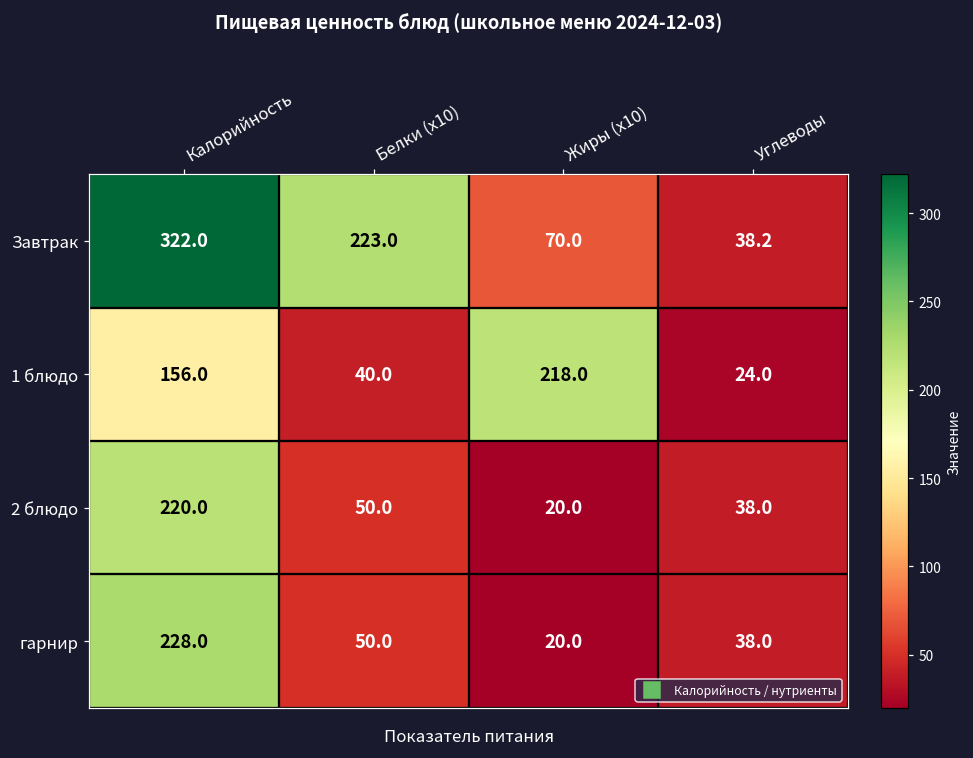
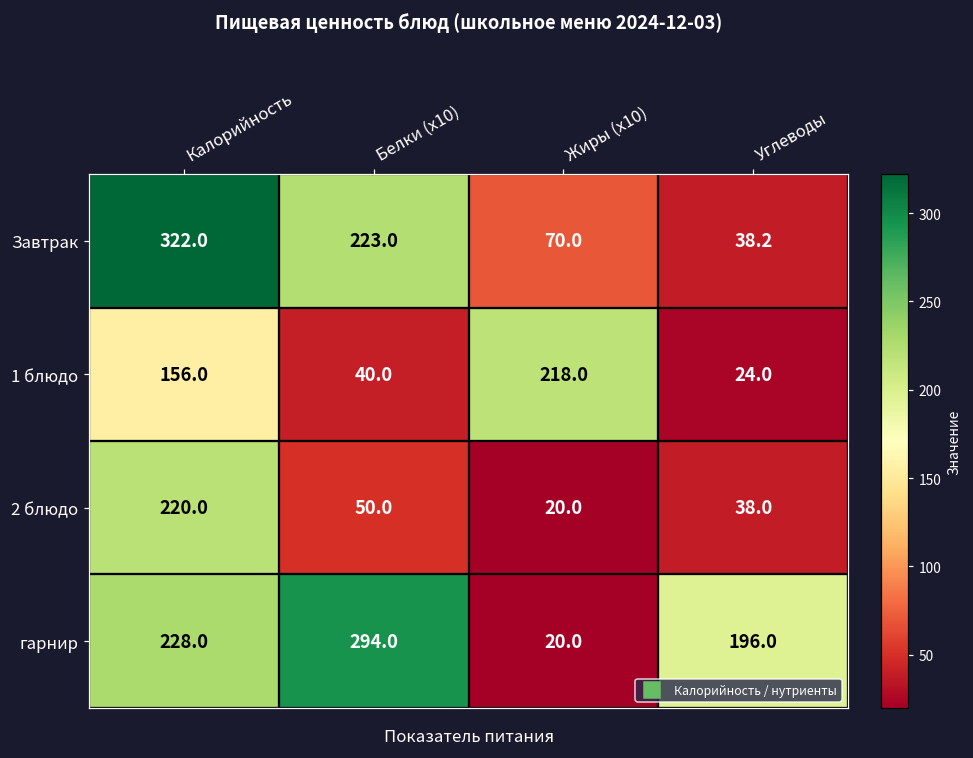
  {
    "Завтрак": {
      "Калорийность": 322.0,
      "Белки (x10)": 223.0,
      "Жиры (x10)": 70.0,
      "Углеводы": 38.2
    },
    "1 блюдо": {
      "Калорийность": 156.0,
      "Белки (x10)": 40.0,
      "Жиры (x10)": 218.0,
      "Углеводы": 24.0
    },
    "2 блюдо": {
      "Калорийность": 220.0,
      "Белки (x10)": 50.0,
      "Жиры (x10)": 20.0,
      "Углеводы": 38.0
    },
    "гарнир": {
      "Калорийность": 228.0,
-     "Белки (x10)": 50.0,
+     "Белки (x10)": 294.0,
      "Жиры (x10)": 20.0,
-     "Углеводы": 38.0
+     "Углеводы": 196.0
    }
  }
